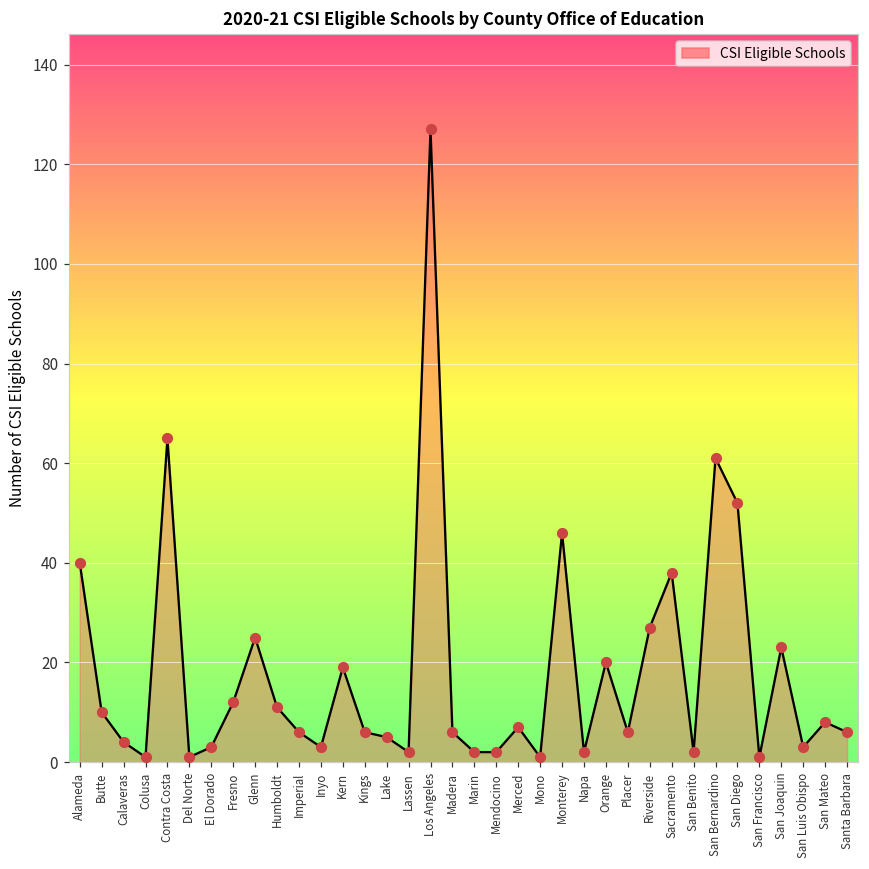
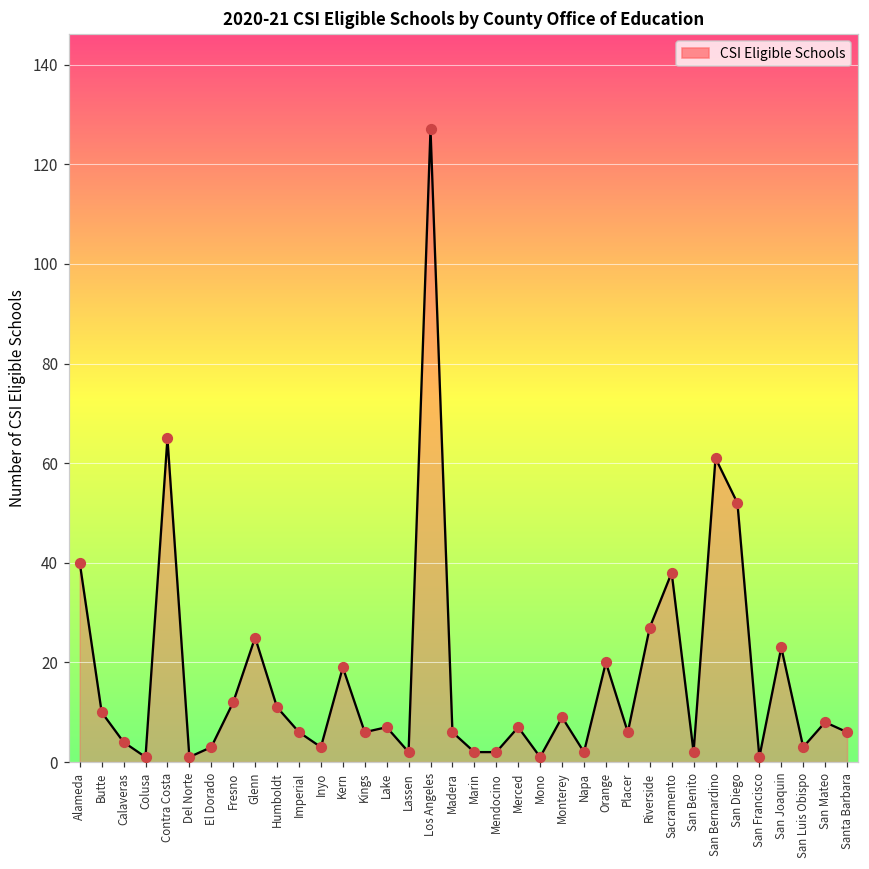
  {
    "Alameda": 40,
    "Butte": 10,
    "Calaveras": 4,
    "Colusa": 1,
    "Contra Costa": 65,
    "Del Norte": 1,
    "El Dorado": 3,
    "Fresno": 12,
    "Glenn": 25,
    "Humboldt": 11,
    "Imperial": 6,
    "Inyo": 3,
    "Kern": 19,
    "Kings": 6,
-   "Lake": 5,
+   "Lake": 7,
    "Lassen": 2,
    "Los Angeles": 127,
    "Madera": 6,
    "Marin": 2,
    "Mendocino": 2,
    "Merced": 7,
    "Mono": 1,
-   "Monterey": 46,
+   "Monterey": 9,
    "Napa": 2,
    "Orange": 20,
    "Placer": 6,
    "Riverside": 27,
    "Sacramento": 38,
    "San Benito": 2,
    "San Bernardino": 61,
    "San Diego": 52,
    "San Francisco": 1,
    "San Joaquin": 23,
    "San Luis Obispo": 3,
    "San Mateo": 8,
    "Santa Barbara": 6
  }
